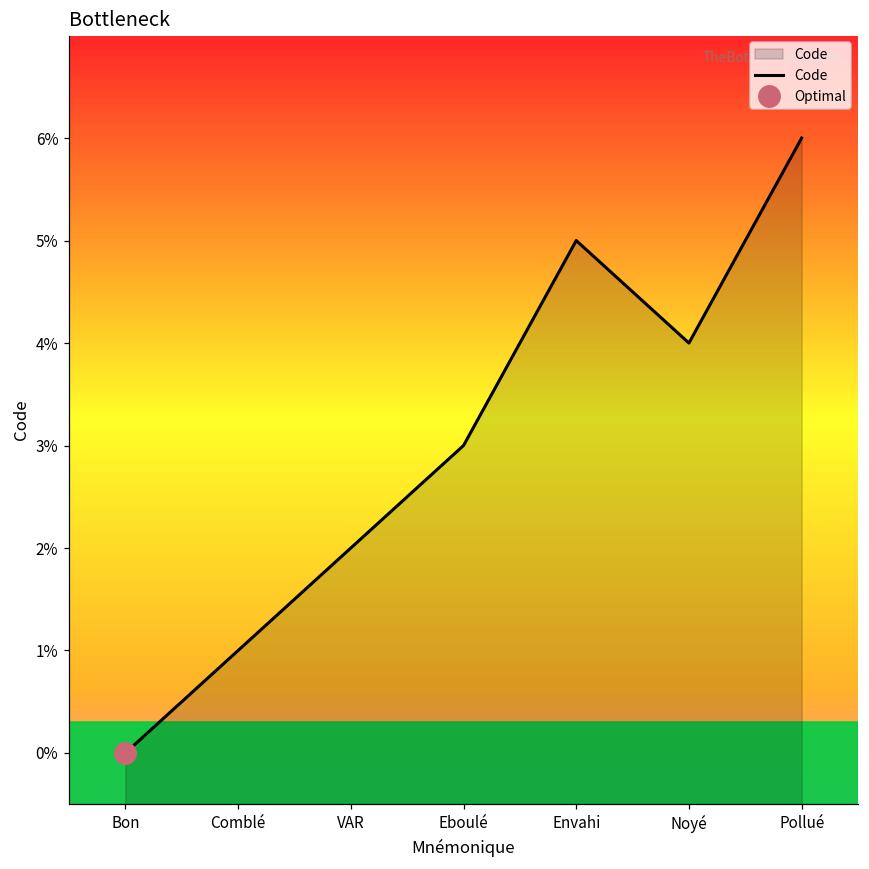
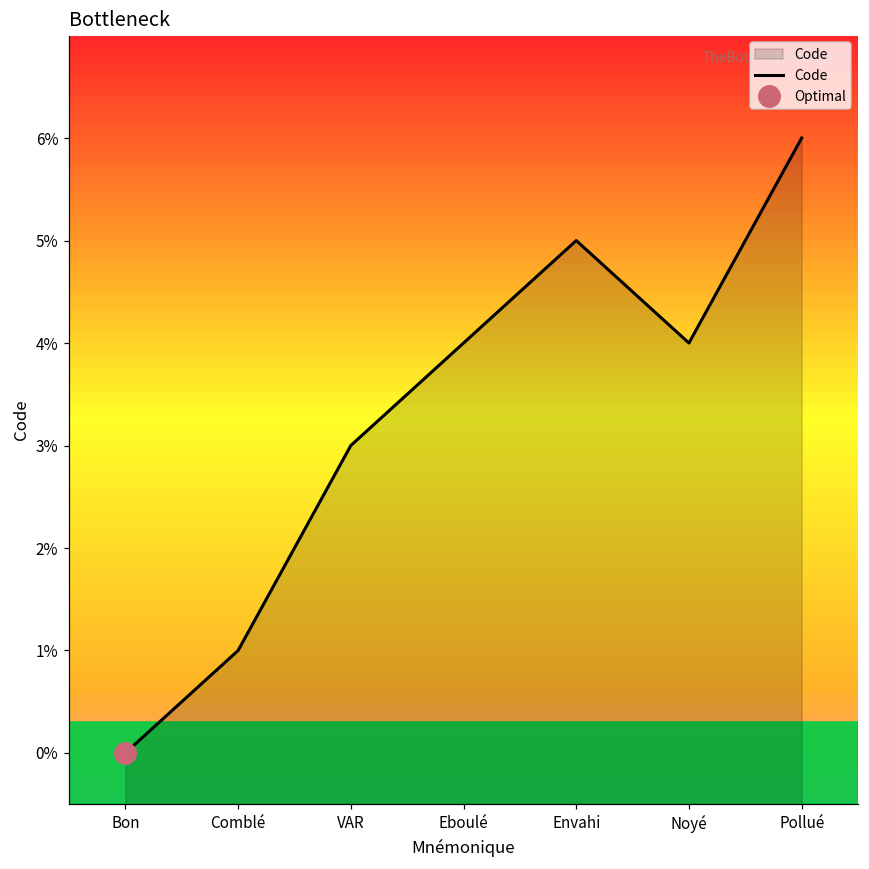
  {
    "Code": {
      "Comblé": "1%",
-     "VAR": "2%",
-     "Eboulé": "3%",
+     "VAR": "3%",
+     "Eboulé": "4%",
      "Envahi": "5%",
      "Noyé": "4%",
      "Pollué": "6%"
    }
  }
